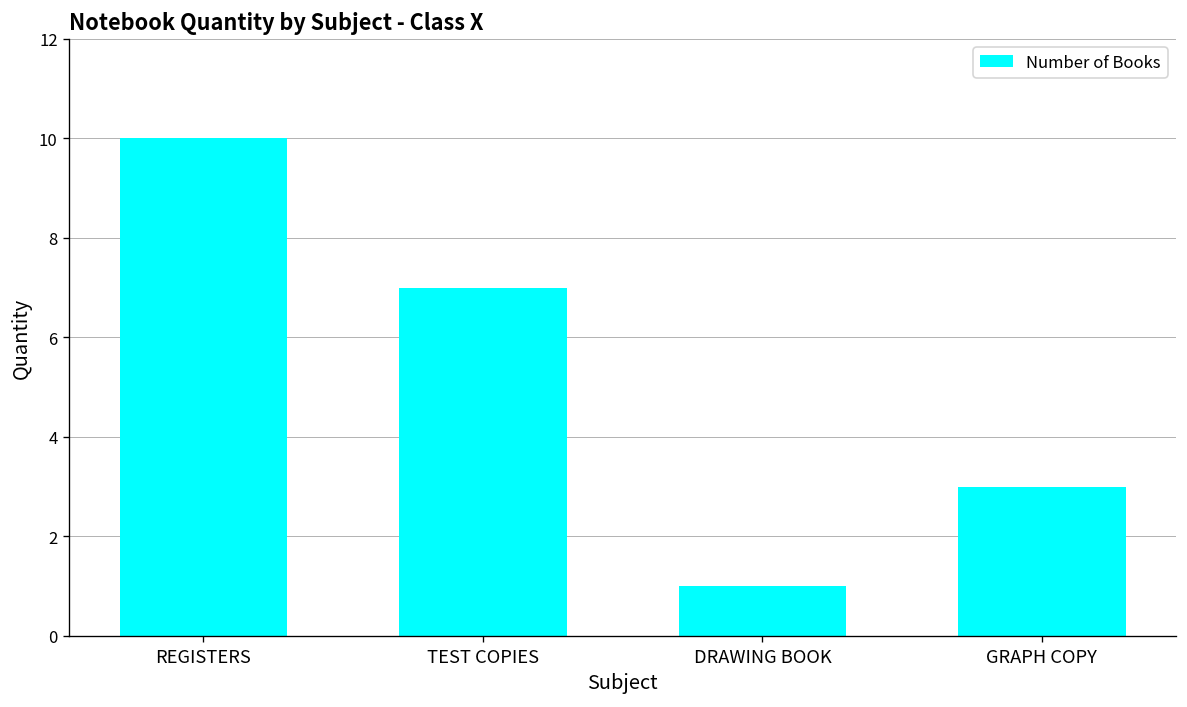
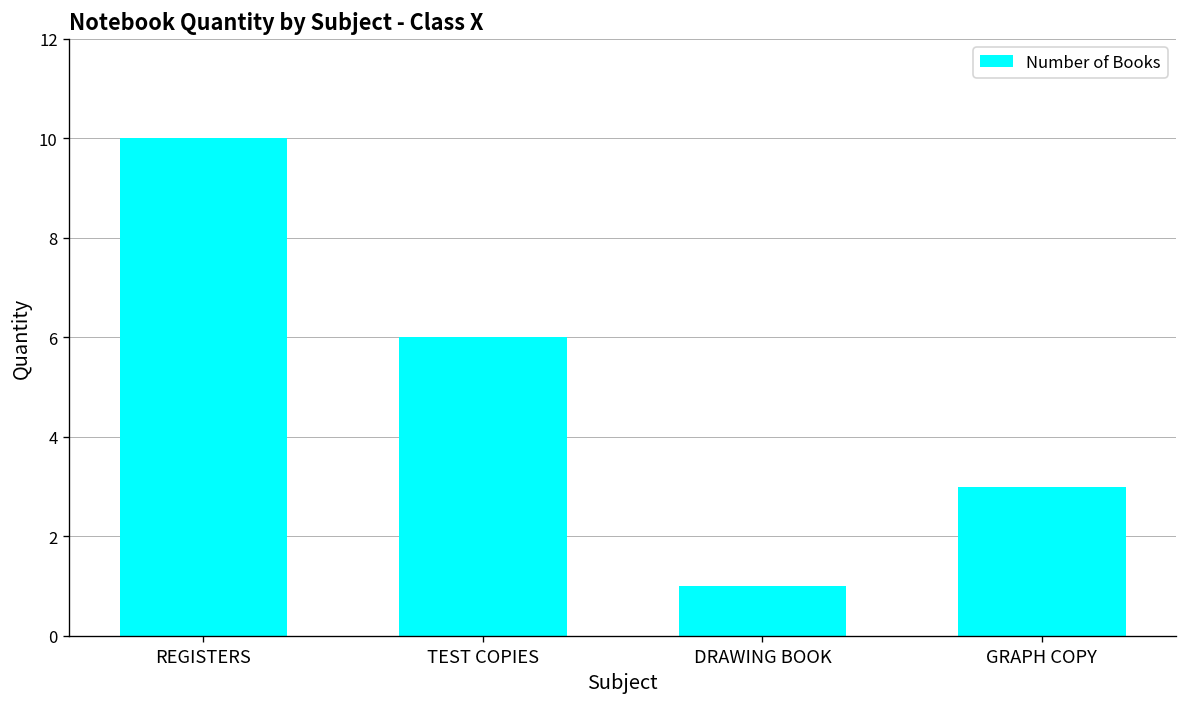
  {
    "REGISTERS": 10,
-   "TEST COPIES": 7,
+   "TEST COPIES": 6,
    "DRAWING BOOK": 1,
    "GRAPH COPY": 3
  }
